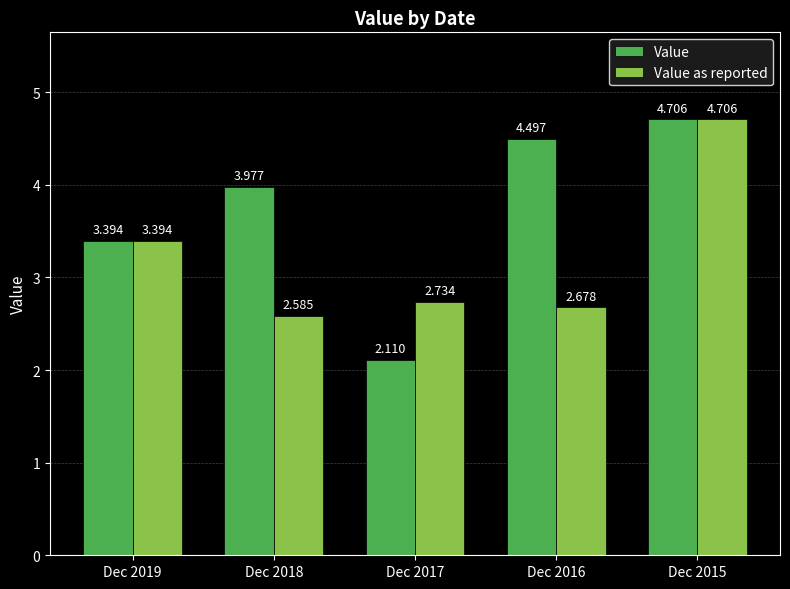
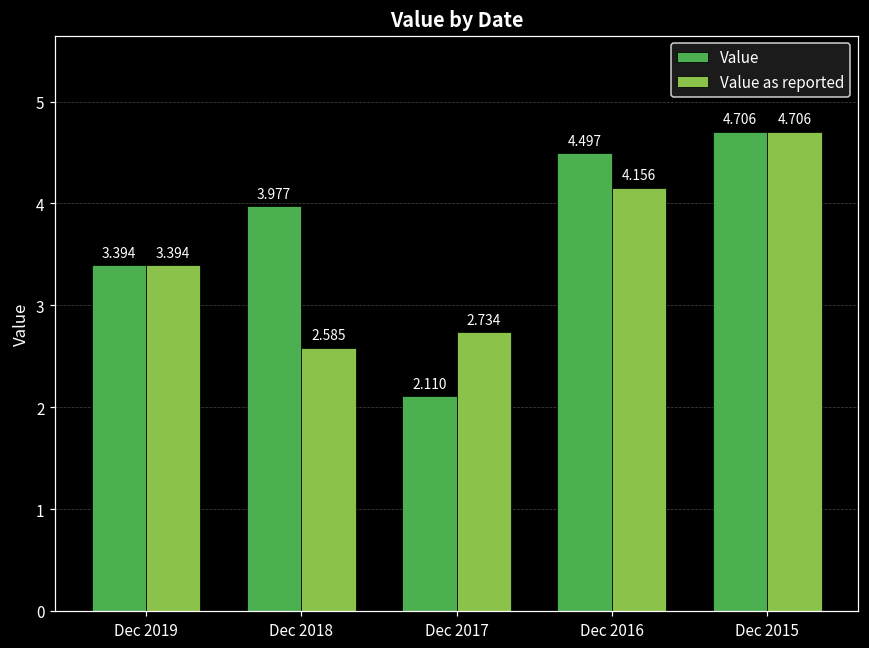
  {
    "Value": {
      "Dec 2019": 3.394,
      "Dec 2018": 3.977,
      "Dec 2017": 2.110,
      "Dec 2016": 4.497,
      "Dec 2015": 4.706
    },
    "Value as reported": {
      "Dec 2019": 3.394,
      "Dec 2018": 2.585,
      "Dec 2017": 2.734,
-     "Dec 2016": 2.678,
+     "Dec 2016": 4.156,
      "Dec 2015": 4.706
    }
  }
